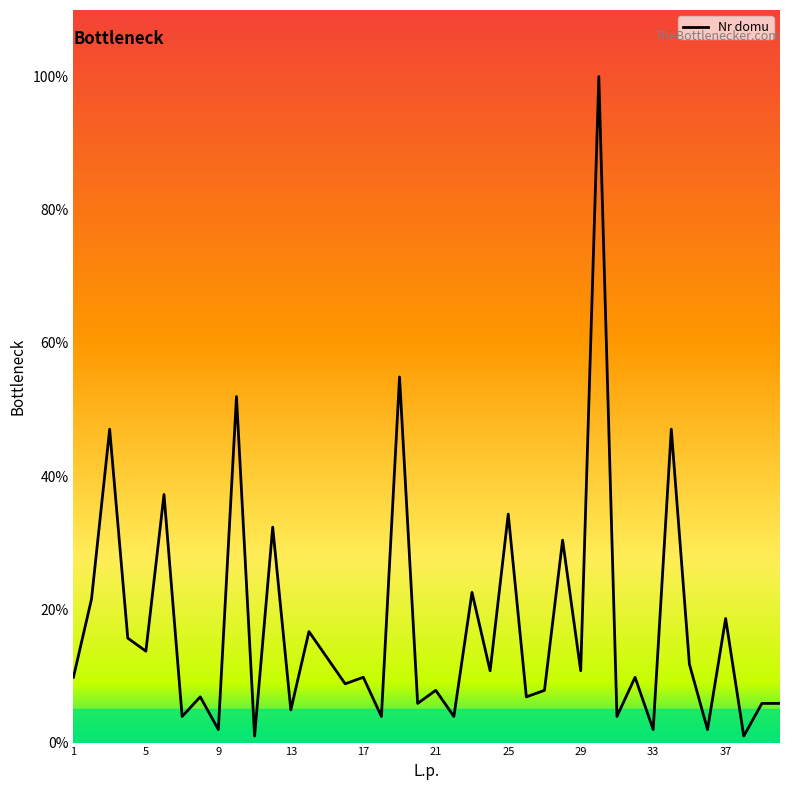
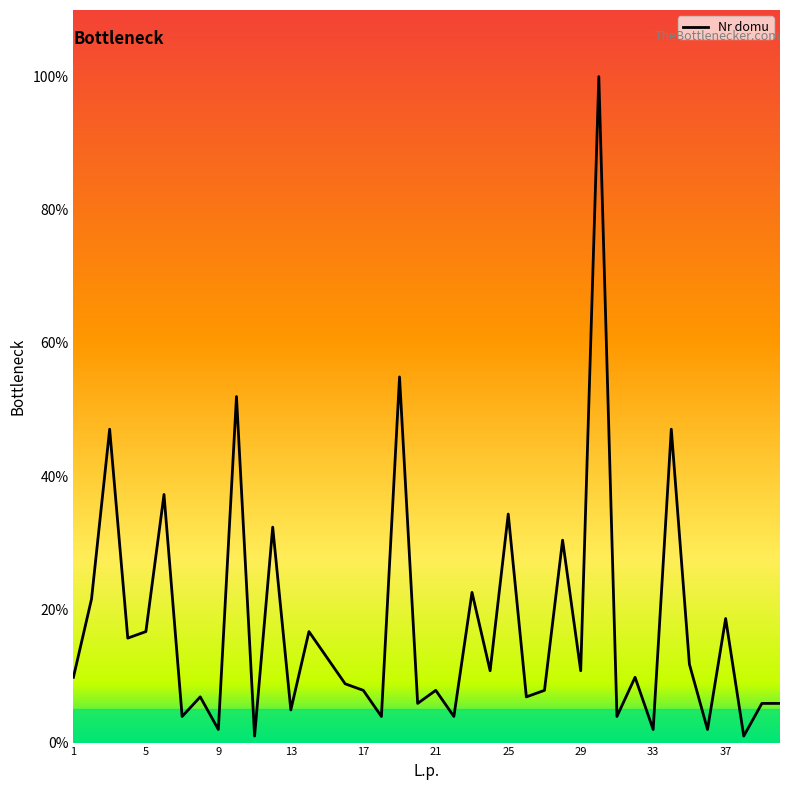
  {
    "1": "10%",
-   "5": "14%",
-   "17": "10%",
+   "5": "17%",
+   "17": "8%",
    "21": "8%",
    "25": "34%",
    "29": "11%",
    "37": "19%"
  }
